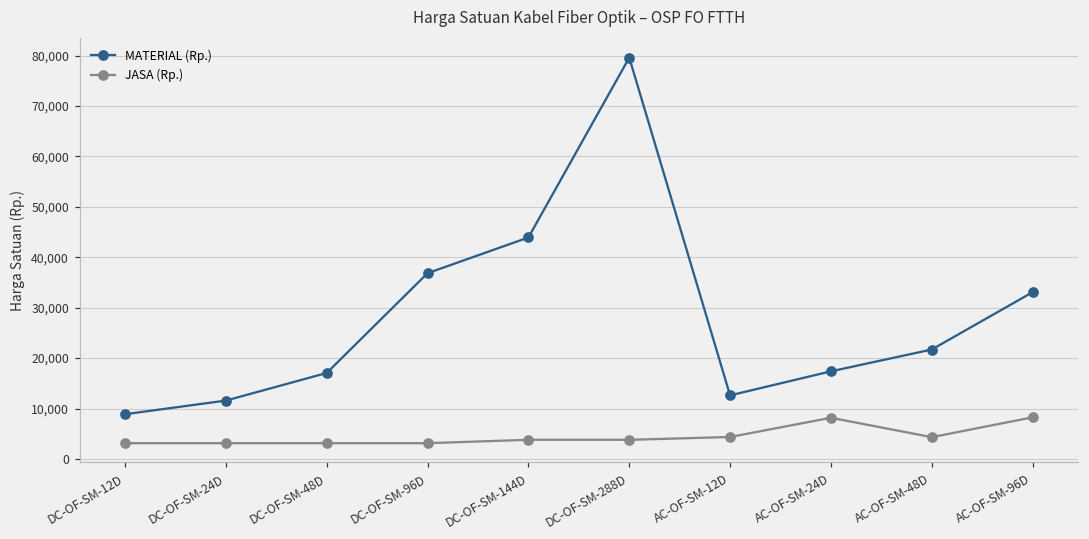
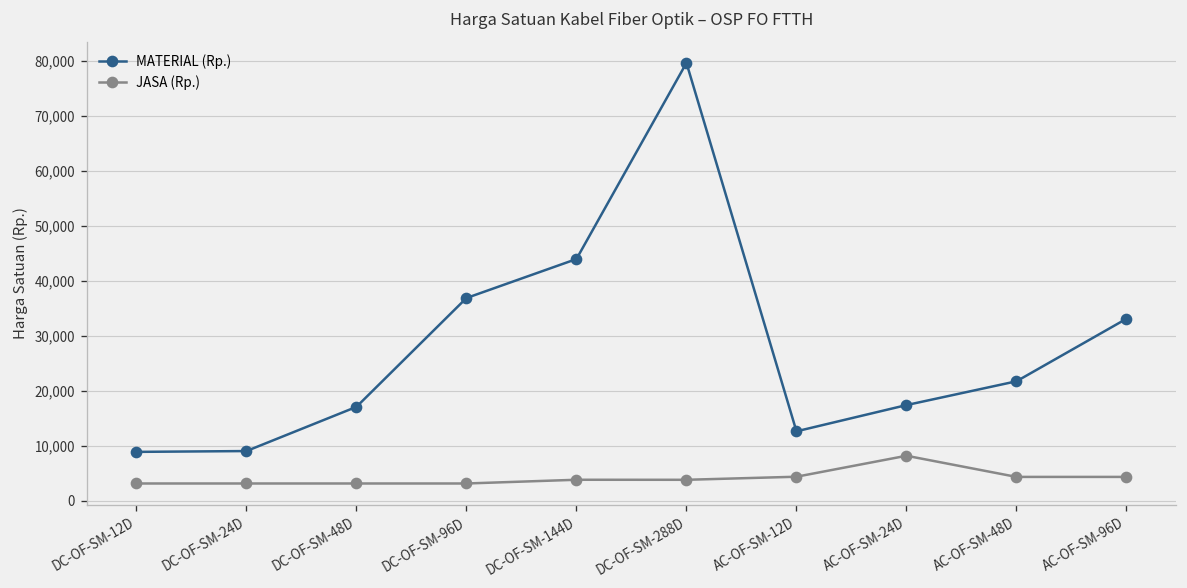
  {
    "MATERIAL (Rp.)": {
      "DC-OF-SM-12D": "9,000",
-     "DC-OF-SM-24D": "12,000",
+     "DC-OF-SM-24D": "9,000",
      "DC-OF-SM-48D": "17,000",
      "DC-OF-SM-96D": "37,000",
      "DC-OF-SM-144D": "44,000",
      "DC-OF-SM-288D": "80,000",
      "AC-OF-SM-12D": "13,000",
      "AC-OF-SM-24D": "17,000",
      "AC-OF-SM-48D": "22,000",
      "AC-OF-SM-96D": "33,000"
    },
    "JASA (Rp.)": {
      "DC-OF-SM-12D": "3,000",
      "DC-OF-SM-24D": "3,000",
      "DC-OF-SM-48D": "3,000",
      "DC-OF-SM-96D": "3,000",
      "DC-OF-SM-144D": "4,000",
      "DC-OF-SM-288D": "4,000",
      "AC-OF-SM-12D": "4,000",
      "AC-OF-SM-24D": "8,000",
      "AC-OF-SM-48D": "4,000",
-     "AC-OF-SM-96D": "8,000"
+     "AC-OF-SM-96D": "4,000"
    }
  }
